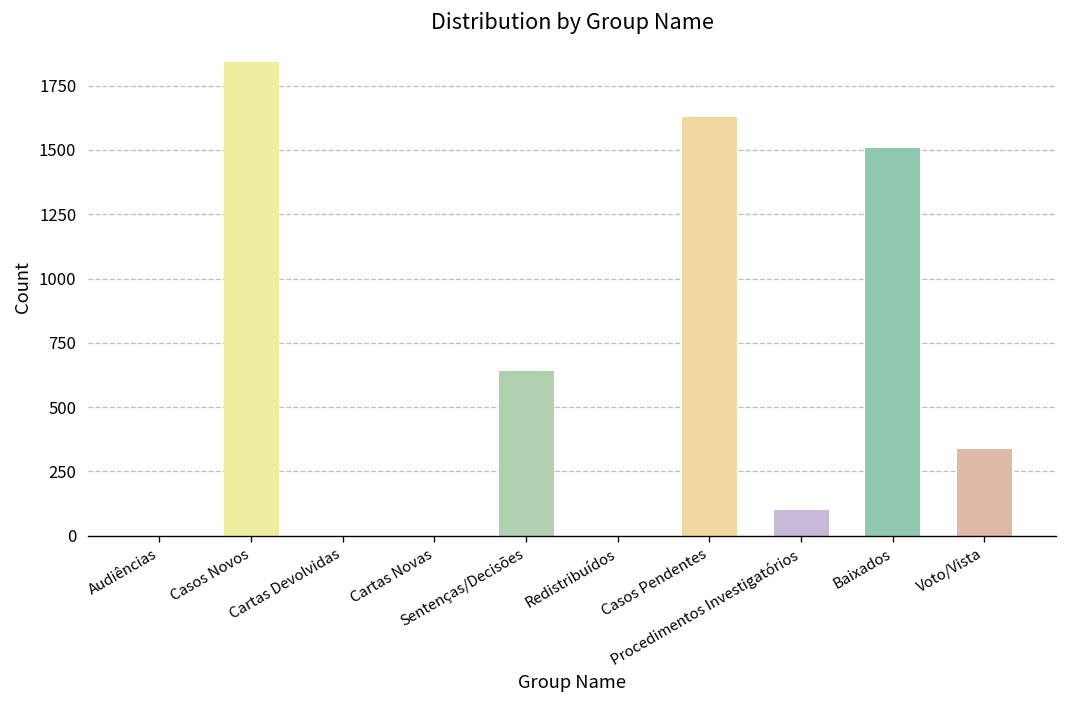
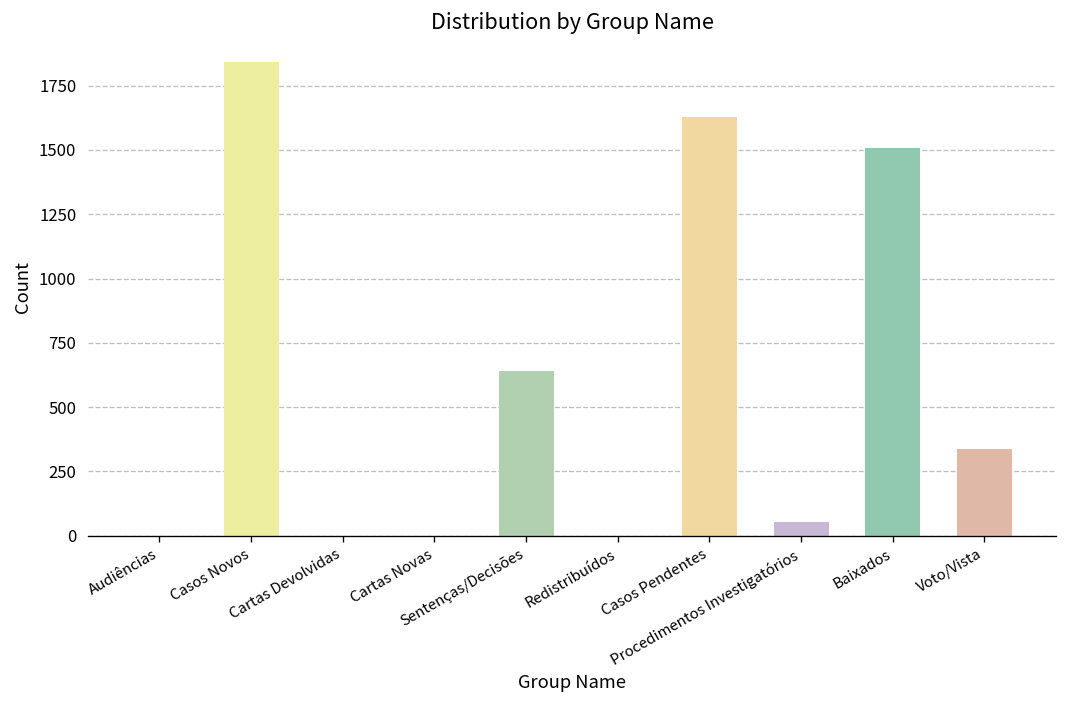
  {
    "Audiências": 0,
    "Casos Novos": 1840,
    "Cartas Devolvidas": 0,
    "Cartas Novas": 0,
    "Sentenças/Decisões": 640,
    "Redistribuídos": 0,
    "Casos Pendentes": 1630,
-   "Procedimentos Investigatórios": 100,
+   "Procedimentos Investigatórios": 60,
    "Baixados": 1510,
    "Voto/Vista": 340
  }
